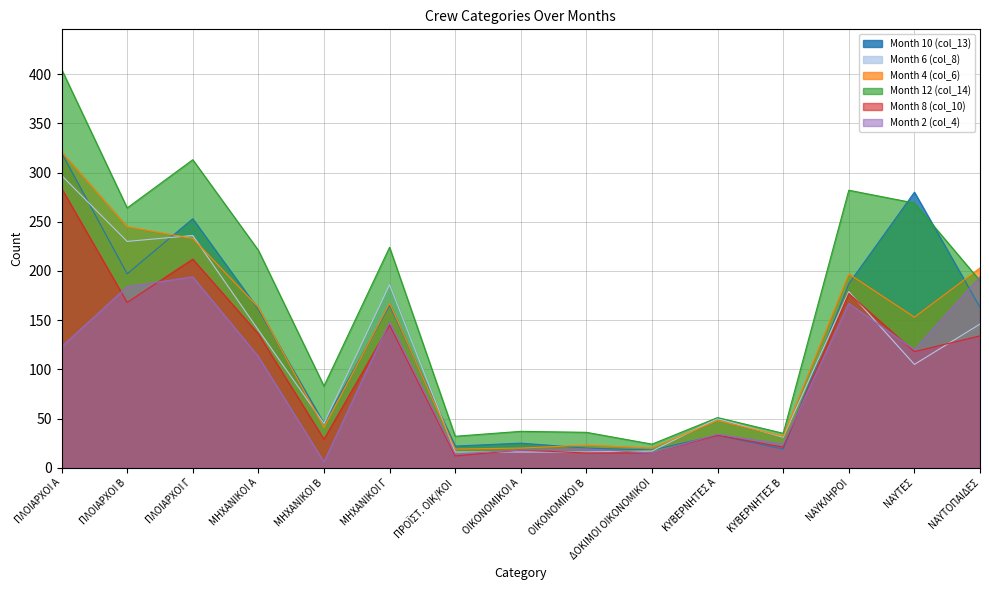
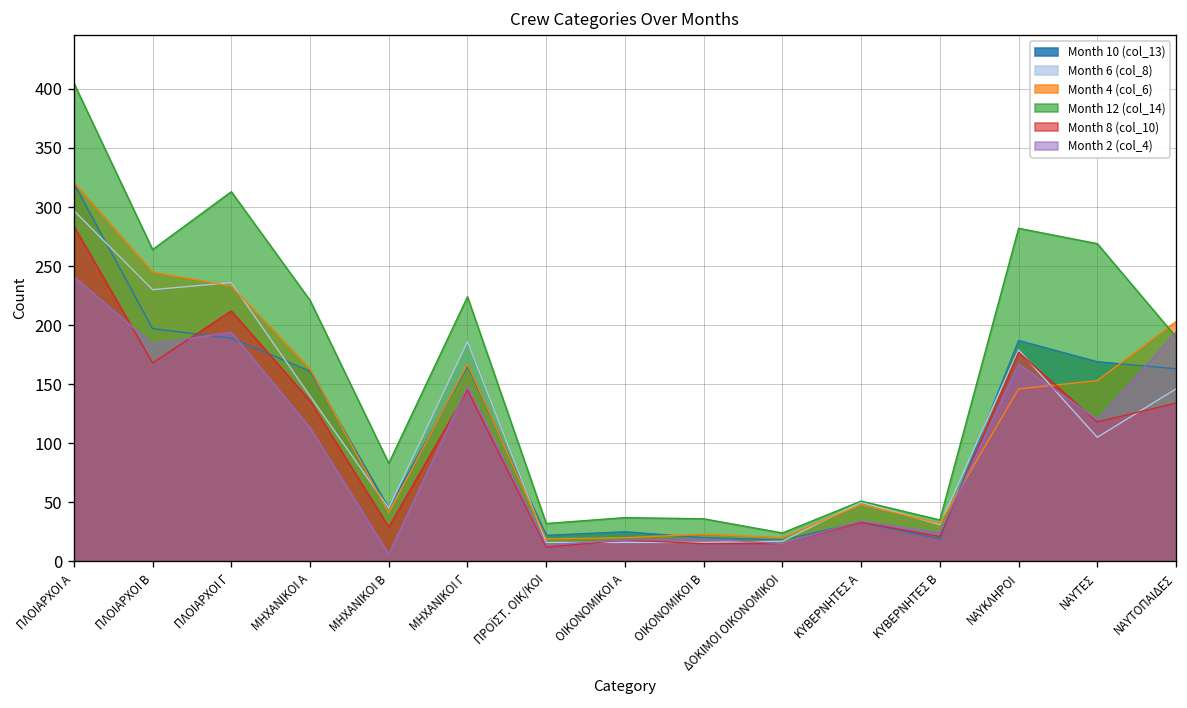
  {
    "Month 10 (col_13)": {
      "ΠΛΟΙΑΡΧΟΙ Β": 200,
-     "ΠΛΟΙΑΡΧΟΙ Γ": 250,
+     "ΠΛΟΙΑΡΧΟΙ Γ": 190,
      "ΠΡΟΪΣΤ. ΟΙΚ/ΚΟΙ": 20,
      "ΟΙΚΟΝΟΜΙΚΟΙ Α": 30,
      "ΝΑΥΚΛΗΡΟΙ": 190,
-     "ΝΑΥΤΕΣ": 280,
+     "ΝΑΥΤΕΣ": 170,
      "ΝΑΥΤΟΠΑΙΔΕΣ": 160
    },
    "Month 6 (col_8)": {
      "ΠΛΟΙΑΡΧΟΙ Α": 300,
      "ΠΛΟΙΑΡΧΟΙ Β": 230,
      "ΠΛΟΙΑΡΧΟΙ Γ": 240,
      "ΜΗΧΑΝΙΚΟΙ Α": 140,
      "ΜΗΧΑΝΙΚΟΙ Γ": 190,
      "ΝΑΥΤΕΣ": 110,
      "ΝΑΥΤΟΠΑΙΔΕΣ": 150
    },
    "Month 4 (col_6)": {
      "ΠΛΟΙΑΡΧΟΙ Β": 250,
      "ΠΛΟΙΑΡΧΟΙ Γ": 230,
      "ΜΗΧΑΝΙΚΟΙ Β": 40,
      "ΠΡΟΪΣΤ. ΟΙΚ/ΚΟΙ": 20,
      "ΟΙΚΟΝΟΜΙΚΟΙ Β": 20,
-     "ΝΑΥΚΛΗΡΟΙ": 200,
+     "ΝΑΥΚΛΗΡΟΙ": 150,
      "ΝΑΥΤΕΣ": 150,
      "ΝΑΥΤΟΠΑΙΔΕΣ": 200
    },
    "Month 12 (col_14)": {
      "ΠΛΟΙΑΡΧΟΙ Α": 410,
      "ΠΛΟΙΑΡΧΟΙ Β": 260,
      "ΠΛΟΙΑΡΧΟΙ Γ": 310,
      "ΜΗΧΑΝΙΚΟΙ Α": 220,
      "ΜΗΧΑΝΙΚΟΙ Β": 80,
      "ΜΗΧΑΝΙΚΟΙ Γ": 220,
      "ΠΡΟΪΣΤ. ΟΙΚ/ΚΟΙ": 30,
      "ΟΙΚΟΝΟΜΙΚΟΙ Α": 40,
      "ΟΙΚΟΝΟΜΙΚΟΙ Β": 40,
      "ΔΟΚΙΜΟΙ ΟΙΚΟΝΟΜΙΚΟΙ": 20,
      "ΚΥΒΕΡΝΗΤΕΣ Β": 40,
      "ΝΑΥΚΛΗΡΟΙ": 280,
      "ΝΑΥΤΕΣ": 270,
      "ΝΑΥΤΟΠΑΙΔΕΣ": 190
    },
    "Month 8 (col_10)": {
      "ΠΛΟΙΑΡΧΟΙ Α": 280,
      "ΠΛΟΙΑΡΧΟΙ Β": 170,
      "ΠΛΟΙΑΡΧΟΙ Γ": 210,
      "ΜΗΧΑΝΙΚΟΙ Α": 140,
      "ΜΗΧΑΝΙΚΟΙ Β": 30,
      "ΜΗΧΑΝΙΚΟΙ Γ": 150,
      "ΝΑΥΤΟΠΑΙΔΕΣ": 130
    },
    "Month 2 (col_4)": {
-     "ΠΛΟΙΑΡΧΟΙ Α": 120,
+     "ΠΛΟΙΑΡΧΟΙ Α": 240,
      "ΠΛΟΙΑΡΧΟΙ Β": 180,
      "ΠΛΟΙΑΡΧΟΙ Γ": 190,
      "ΜΗΧΑΝΙΚΟΙ Α": 110,
      "ΜΗΧΑΝΙΚΟΙ Β": 10,
      "ΜΗΧΑΝΙΚΟΙ Γ": 150,
      "ΚΥΒΕΡΝΗΤΕΣ Β": 20,
      "ΝΑΥΚΛΗΡΟΙ": 170,
      "ΝΑΥΤΟΠΑΙΔΕΣ": 190
    }
  }
